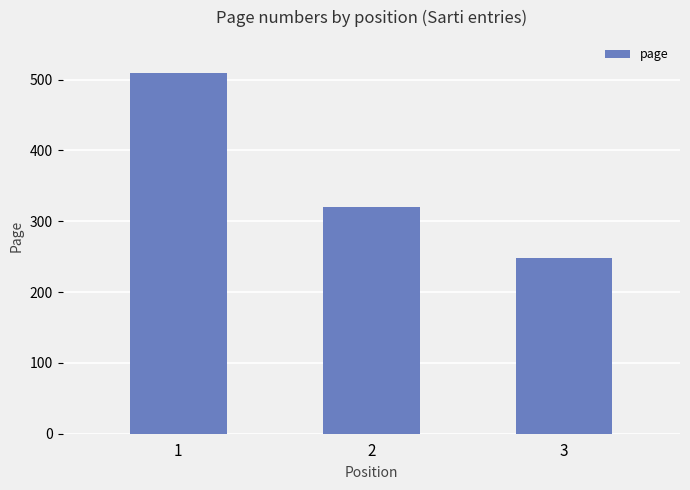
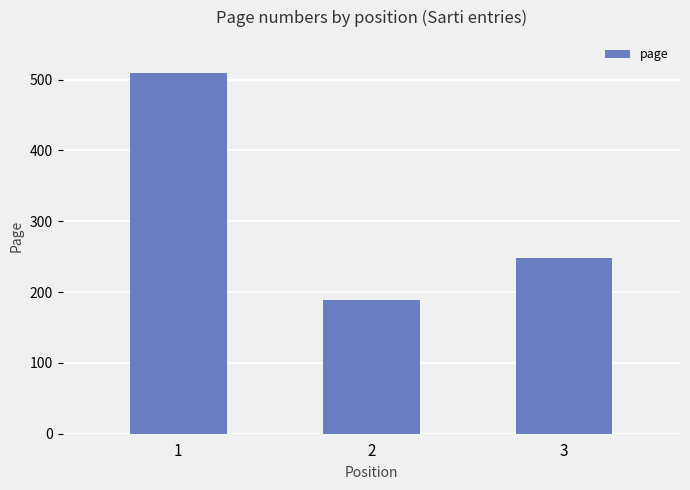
  {
    "1": 510,
-   "2": 320,
+   "2": 190,
    "3": 250
  }
